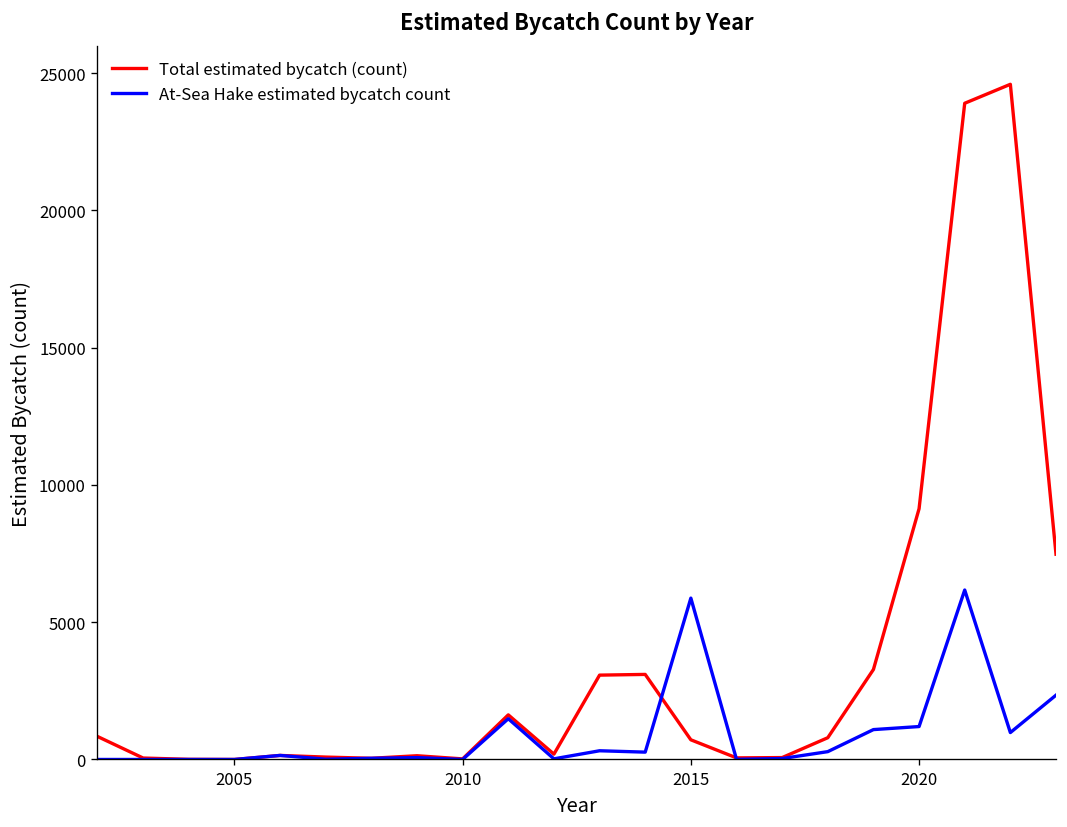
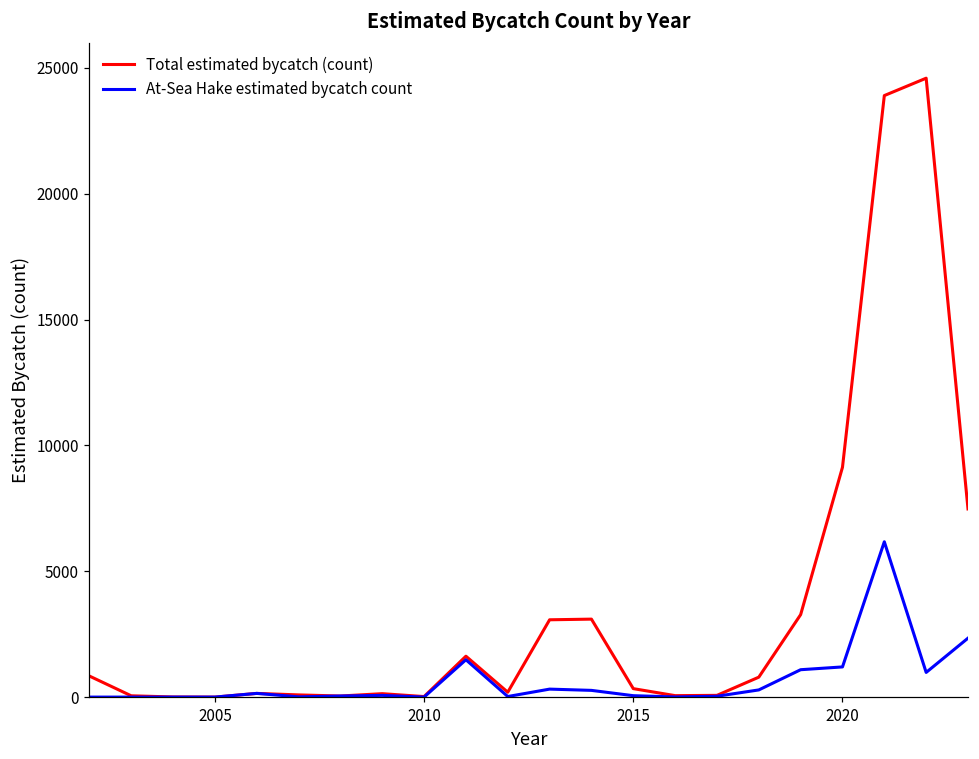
  {
    "Total estimated bycatch (count)": {
-     "2015": 700,
+     "2015": 300,
      "2020": 9100
    },
    "At-Sea Hake estimated bycatch count": {
-     "2015": 5900,
+     "2015": 100,
      "2020": 1200
    }
  }
